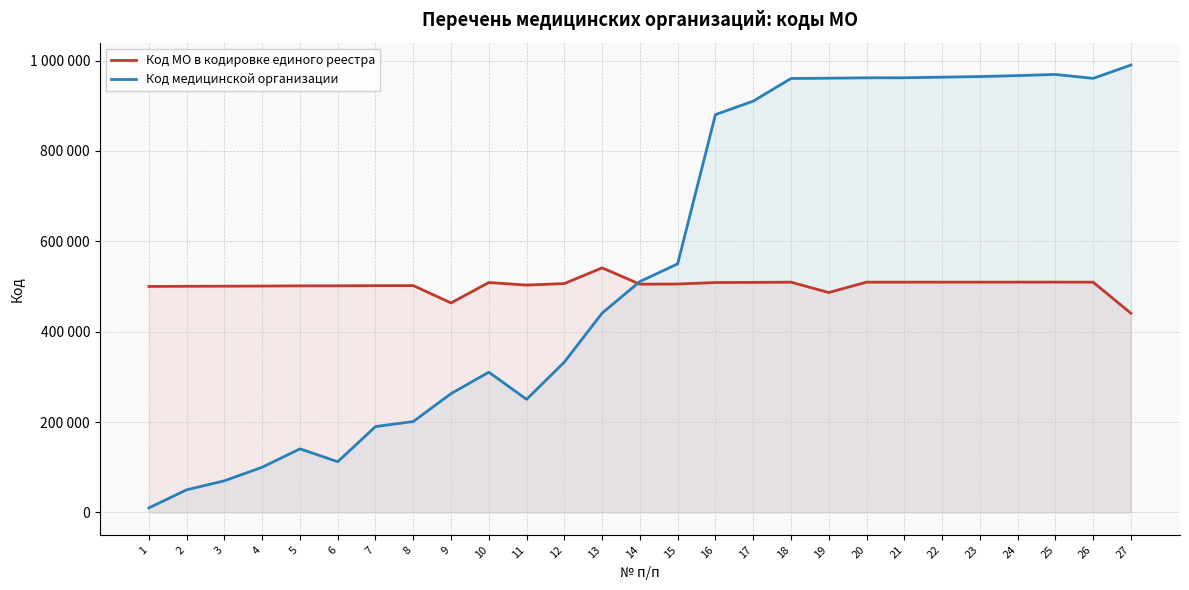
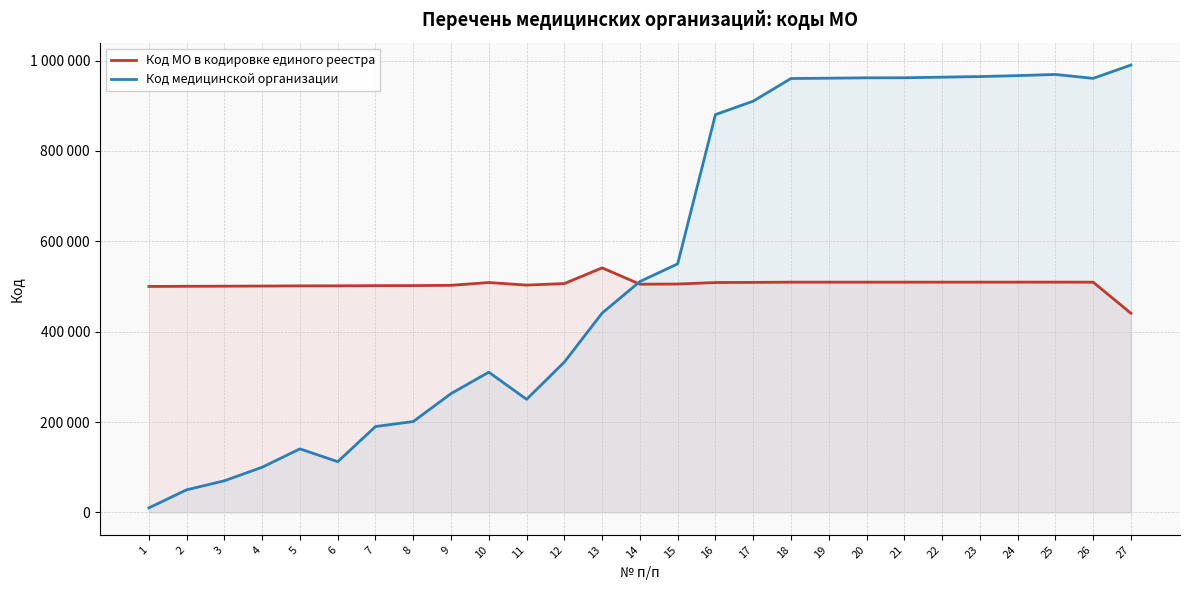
  {
    "Код МО в кодировке единого реестра": {
      "1": 500000,
      "2": 500000,
      "3": 500000,
      "4": 500000,
      "5": 500000,
      "6": 500000,
      "7": 500000,
      "8": 500000,
-     "9": 460000,
+     "9": 500000,
      "10": 510000,
      "11": 500000,
      "12": 510000,
      "13": 540000,
      "14": 510000,
      "15": 510000,
      "16": 510000,
      "17": 510000,
      "18": 510000,
-     "19": 490000,
+     "19": 510000,
      "20": 510000,
      "21": 510000,
      "22": 510000,
      "23": 510000,
      "24": 510000,
      "25": 510000,
      "26": 510000,
      "27": 440000
    },
    "Код медицинской организации": {
      "1": 10000,
      "2": 50000,
      "3": 70000,
      "4": 100000,
      "5": 140000,
      "6": 110000,
      "7": 190000,
      "8": 200000,
      "9": 260000,
      "10": 310000,
      "11": 250000,
      "12": 330000,
      "13": 440000,
      "14": 510000,
      "15": 550000,
      "16": 880000,
      "17": 910000,
      "18": 960000,
      "19": 960000,
      "20": 960000,
      "21": 960000,
      "22": 960000,
      "23": 960000,
      "24": 970000,
      "25": 970000,
      "26": 960000,
      "27": 990000
    }
  }
